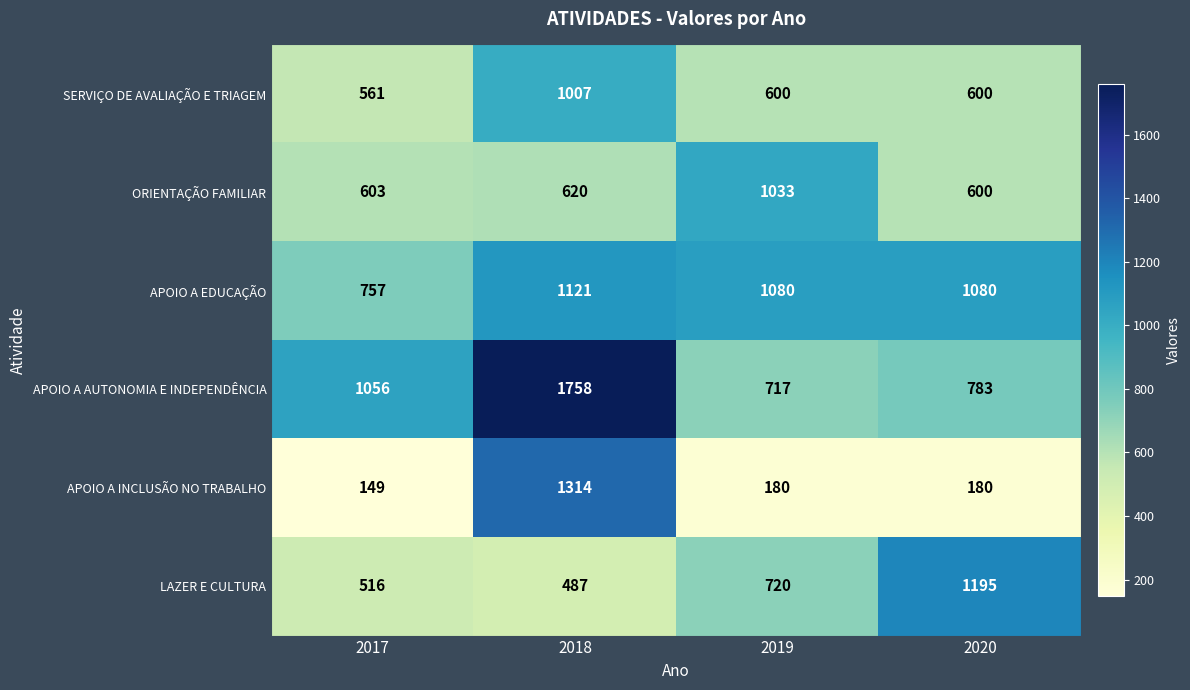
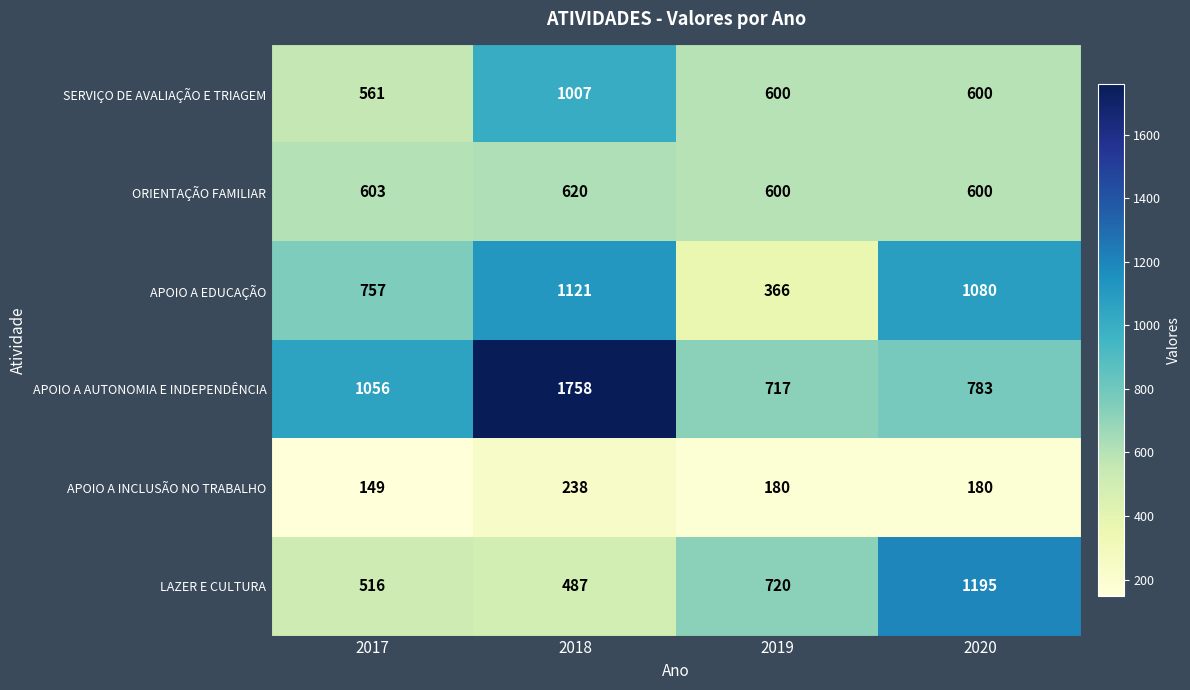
  {
    "SERVIÇO DE AVALIAÇÃO E TRIAGEM": {
      "2017": 561,
      "2018": 1007,
      "2019": 600,
      "2020": 600
    },
    "ORIENTAÇÃO FAMILIAR": {
      "2017": 603,
      "2018": 620,
-     "2019": 1033,
+     "2019": 600,
      "2020": 600
    },
    "APOIO A EDUCAÇÃO": {
      "2017": 757,
      "2018": 1121,
-     "2019": 1080,
+     "2019": 366,
      "2020": 1080
    },
    "APOIO A AUTONOMIA E INDEPENDÊNCIA": {
      "2017": 1056,
      "2018": 1758,
      "2019": 717,
      "2020": 783
    },
    "APOIO A INCLUSÃO NO TRABALHO": {
      "2017": 149,
-     "2018": 1314,
+     "2018": 238,
      "2019": 180,
      "2020": 180
    },
    "LAZER E CULTURA": {
      "2017": 516,
      "2018": 487,
      "2019": 720,
      "2020": 1195
    }
  }
